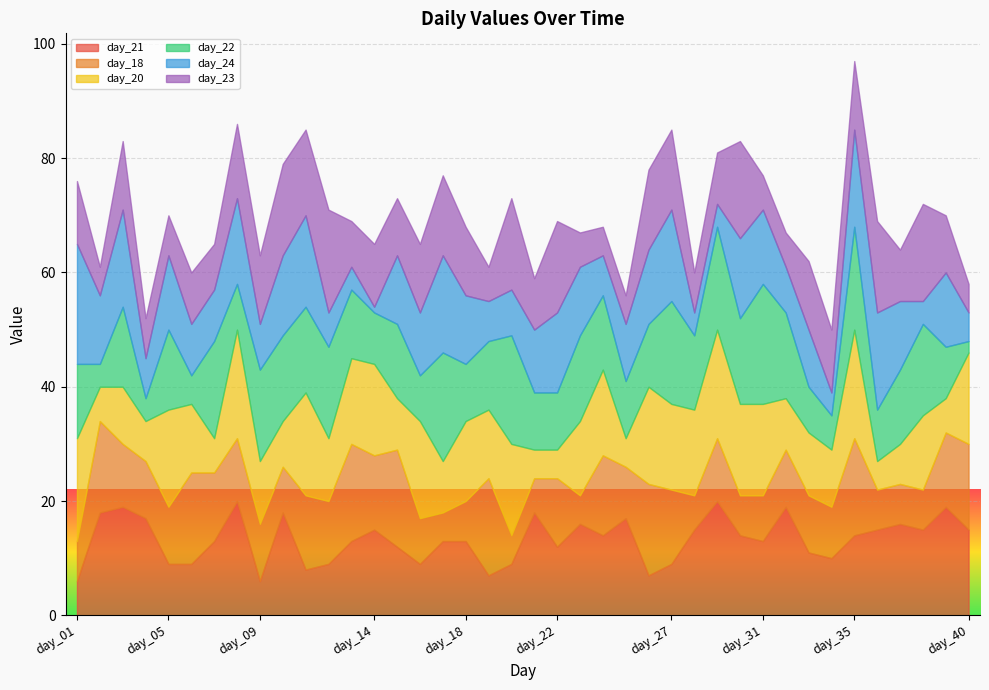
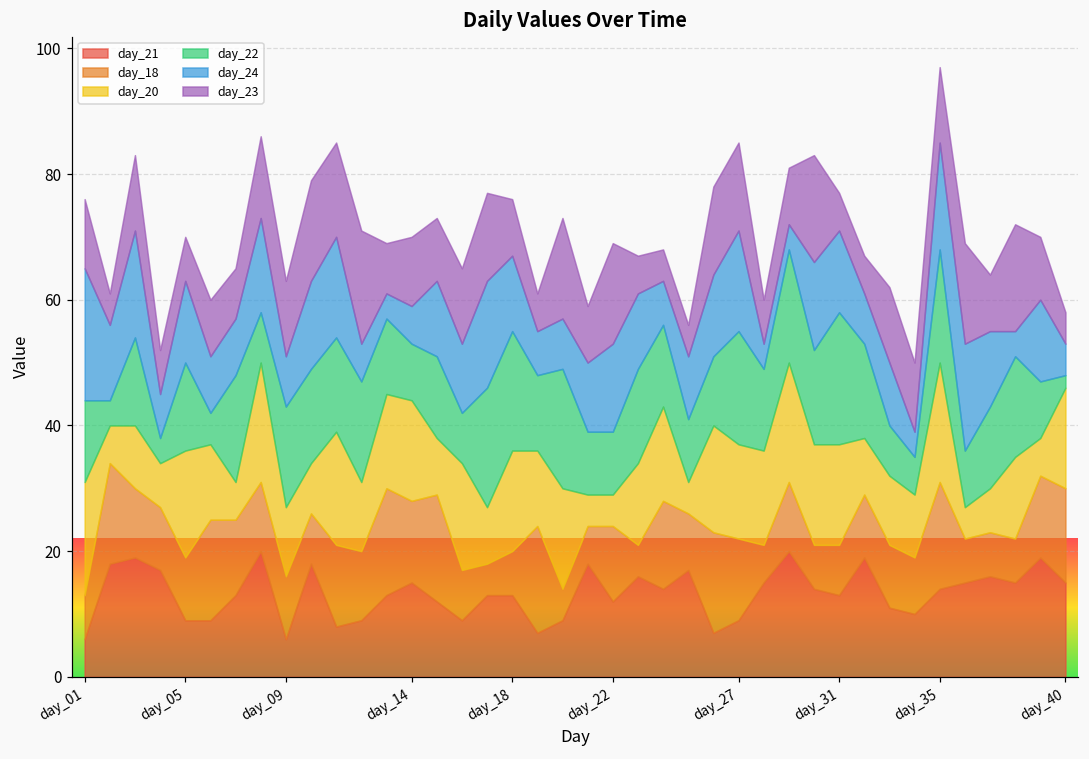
  {
    "day_20": {
      "day_01": 18,
      "day_05": 17,
      "day_09": 11,
      "day_14": 16,
-     "day_18": 14,
+     "day_18": 16,
      "day_22": 5,
      "day_27": 15,
      "day_31": 16,
      "day_35": 19,
      "day_40": 16
    },
    "day_22": {
      "day_01": 13,
      "day_05": 14,
      "day_09": 16,
      "day_14": 9,
-     "day_18": 10,
+     "day_18": 19,
      "day_22": 10,
      "day_27": 18,
      "day_31": 21,
      "day_35": 18,
      "day_40": 2
    },
    "day_24": {
      "day_01": 21,
      "day_05": 13,
      "day_09": 8,
-     "day_14": 1,
+     "day_14": 6,
      "day_18": 12,
      "day_22": 14,
      "day_27": 16,
      "day_31": 13,
      "day_35": 17,
      "day_40": 5
    },
    "day_23": {
      "day_01": 11,
      "day_05": 7,
      "day_09": 12,
      "day_14": 11,
-     "day_18": 12,
+     "day_18": 9,
      "day_22": 16,
      "day_27": 14,
      "day_31": 6,
      "day_35": 12,
      "day_40": 5
    }
  }
